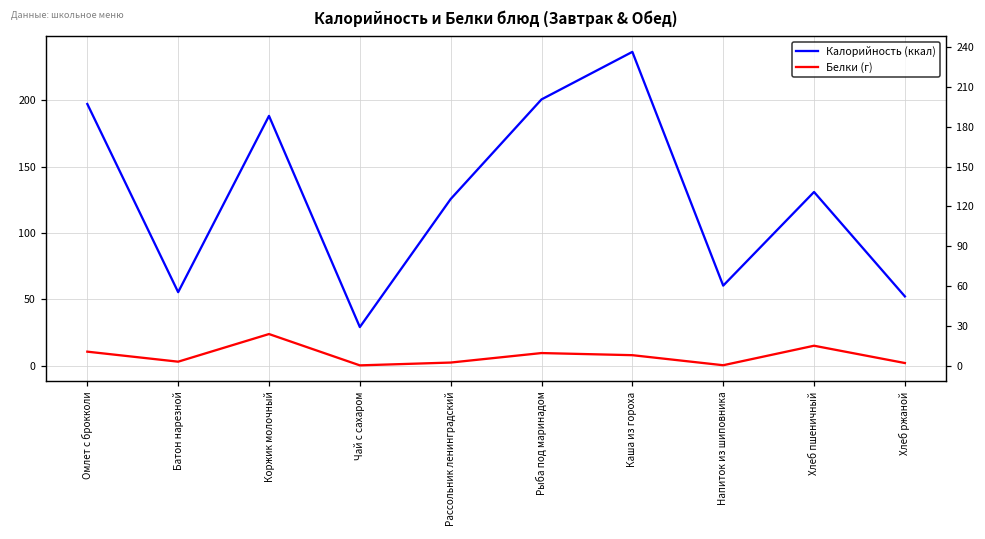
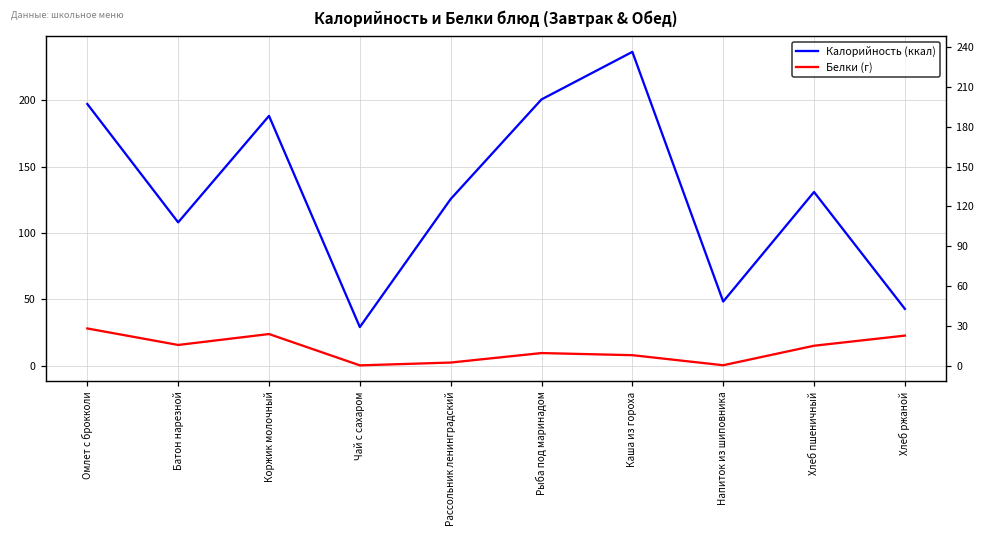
  {
    "Калорийность (ккал)": {
      "Омлет с брокколи": 197,
-     "Батон нарезной": 55,
+     "Батон нарезной": 108,
      "Коржик молочный": 188,
      "Чай с сахаром": 29,
      "Рассольник ленинградский": 126,
      "Рыба под маринадом": 201,
      "Каша из гороха": 236,
-     "Напиток из шиповника": 60,
+     "Напиток из шиповника": 48,
      "Хлеб пшеничный": 131,
-     "Хлеб ржаной": 52
+     "Хлеб ржаной": 43
    },
    "Белки (г)": {
-     "Омлет с брокколи": 11,
-     "Батон нарезной": 3,
+     "Омлет с брокколи": 28,
+     "Батон нарезной": 16,
      "Коржик молочный": 24,
      "Чай с сахаром": 0,
      "Рассольник ленинградский": 2,
      "Рыба под маринадом": 10,
      "Каша из гороха": 8,
      "Напиток из шиповника": 0,
      "Хлеб пшеничный": 15,
-     "Хлеб ржаной": 2
+     "Хлеб ржаной": 23
    }
  }
